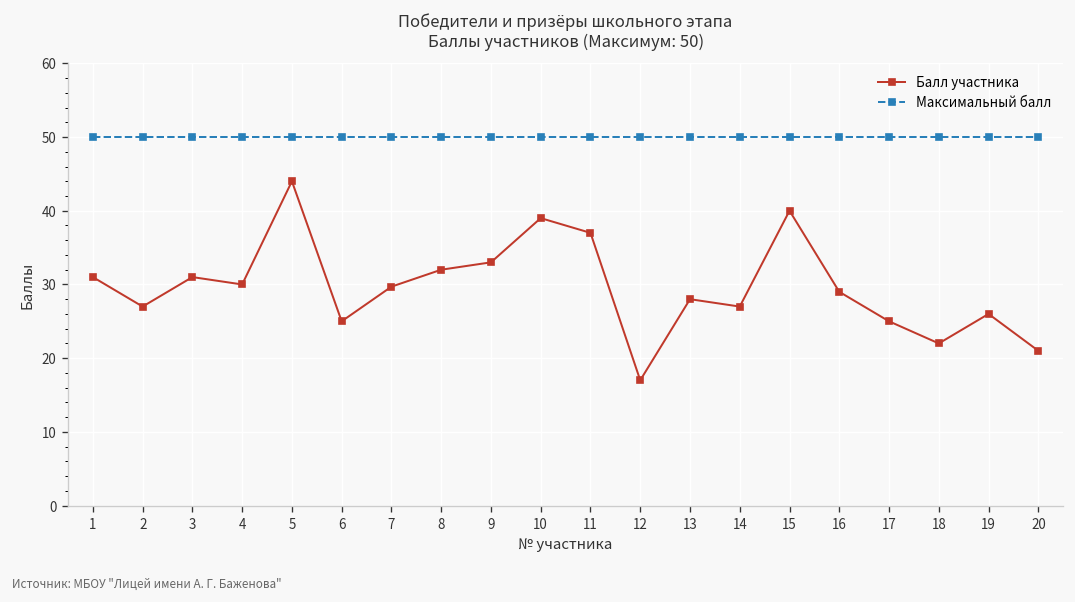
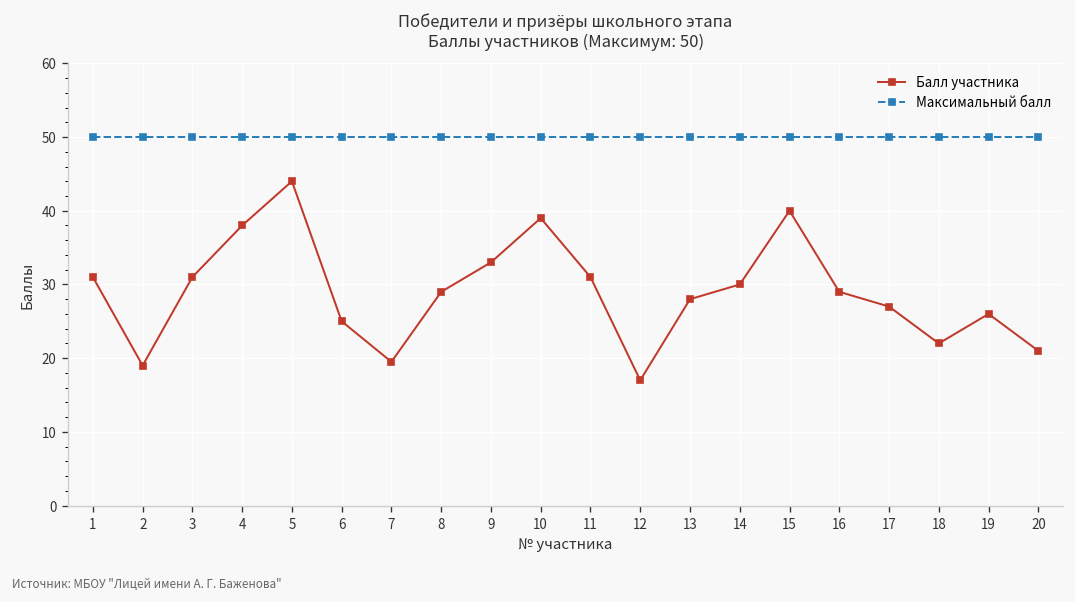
  {
    "Балл участника": {
      "1": 31,
-     "2": 27,
+     "2": 19,
      "3": 31,
-     "4": 30,
+     "4": 38,
      "5": 44,
      "6": 25,
-     "7": 30,
-     "8": 32,
+     "7": 20,
+     "8": 29,
      "9": 33,
      "10": 39,
-     "11": 37,
+     "11": 31,
      "12": 17,
      "13": 28,
-     "14": 27,
+     "14": 30,
      "15": 40,
      "16": 29,
-     "17": 25,
+     "17": 27,
      "18": 22,
      "19": 26,
      "20": 21
    },
    "Максимальный балл": {
      "1": 50,
      "2": 50,
      "3": 50,
      "4": 50,
      "5": 50,
      "6": 50,
      "7": 50,
      "8": 50,
      "9": 50,
      "10": 50,
      "11": 50,
      "12": 50,
      "13": 50,
      "14": 50,
      "15": 50,
      "16": 50,
      "17": 50,
      "18": 50,
      "19": 50,
      "20": 50
    }
  }
